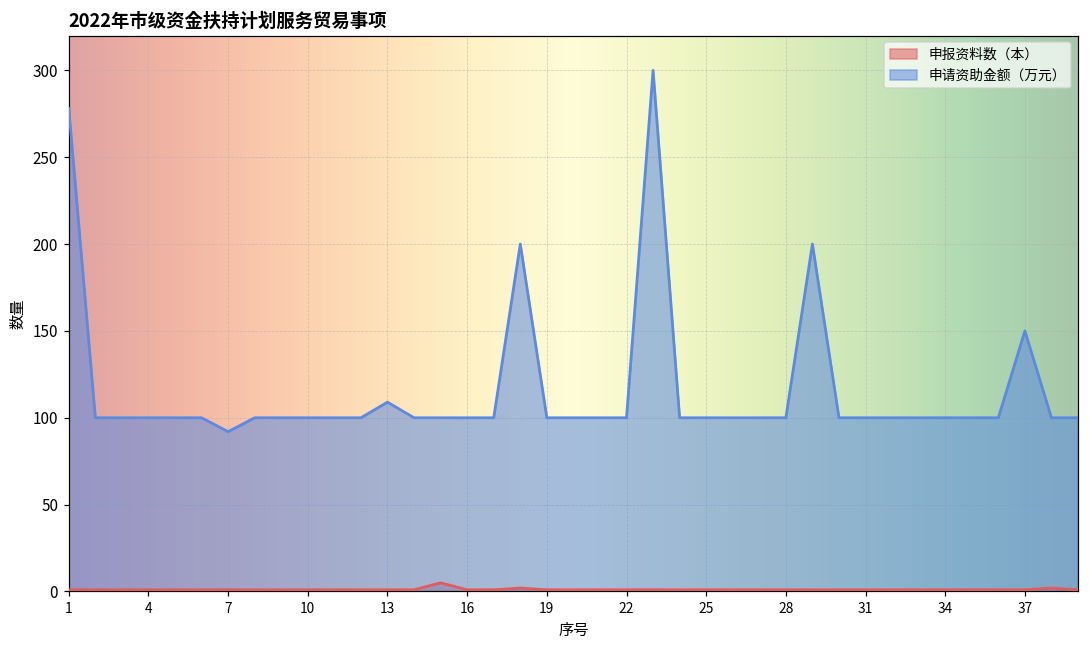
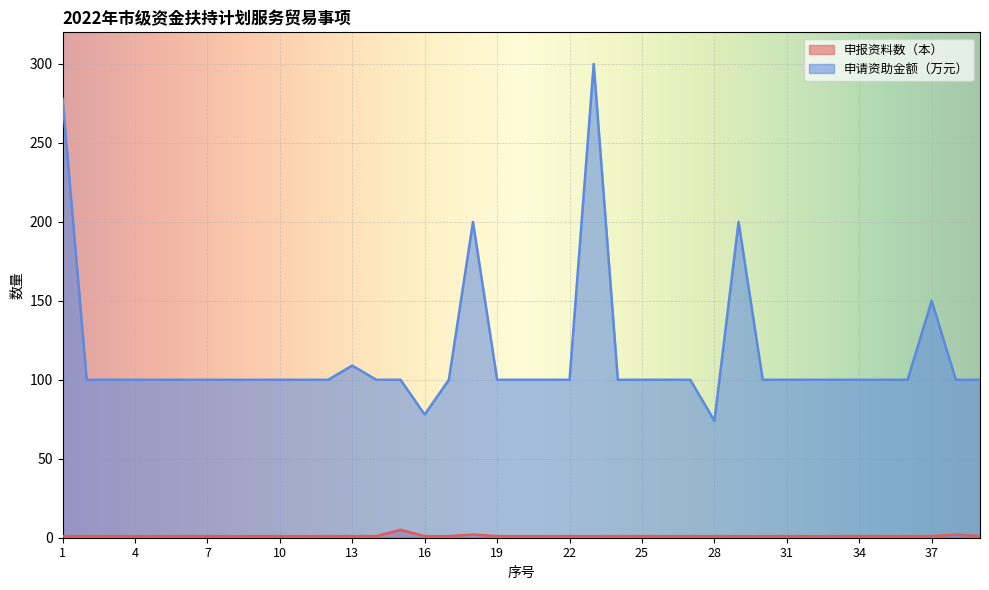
  {
    "申报资料数（本）": {
      "1": 1,
      "4": 1,
      "7": 1,
      "10": 1,
      "13": 1,
      "16": 1,
      "19": 1,
      "22": 1,
      "25": 1,
      "28": 1,
      "31": 1,
      "34": 1,
      "37": 1
    },
    "申请资助金额（万元）": {
      "1": 278,
      "4": 100,
-     "7": 92,
+     "7": 100,
      "10": 100,
      "13": 109,
-     "16": 100,
+     "16": 78,
      "19": 100,
      "22": 100,
      "25": 100,
-     "28": 100,
+     "28": 74,
      "31": 100,
      "34": 100,
      "37": 150
    }
  }
